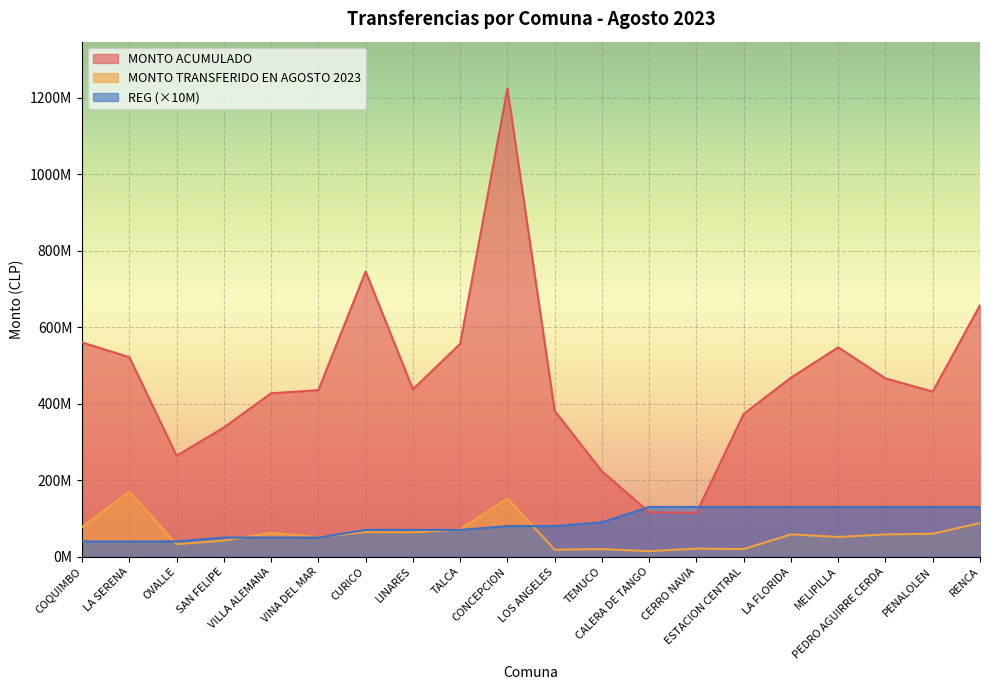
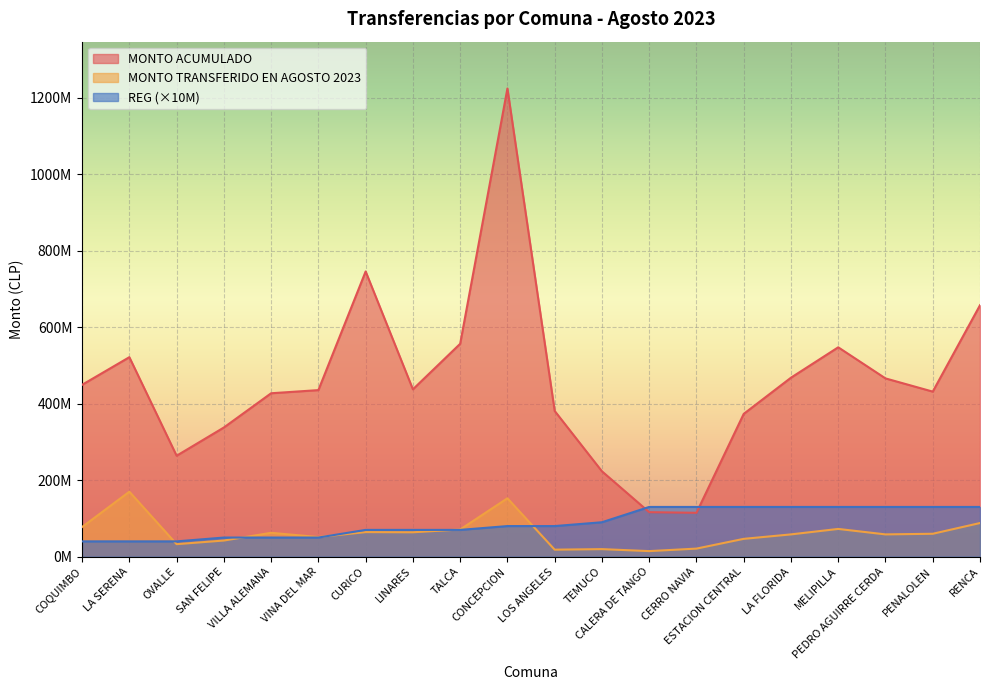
  {
    "MONTO ACUMULADO": {
-     "COQUIMBO": 560000000,
+     "COQUIMBO": 450000000,
      "LA SERENA": 520000000,
      "OVALLE": 260000000,
      "SAN FELIPE": 340000000,
      "VILLA ALEMANA": 430000000,
      "VINA DEL MAR": 440000000,
      "CURICO": 750000000,
      "LINARES": 440000000,
      "TALCA": 560000000,
      "CONCEPCION": 1220000000,
      "LOS ANGELES": 380000000,
      "TEMUCO": 220000000,
      "CALERA DE TANGO": 120000000,
      "CERRO NAVIA": 110000000,
      "ESTACION CENTRAL": 370000000,
      "LA FLORIDA": 470000000,
      "MELIPILLA": 550000000,
      "PEDRO AGUIRRE CERDA": 470000000,
      "PENALOLEN": 430000000,
      "RENCA": 660000000
    },
    "MONTO TRANSFERIDO EN AGOSTO 2023": {
      "COQUIMBO": 80000000,
      "LA SERENA": 170000000,
      "OVALLE": 30000000,
      "SAN FELIPE": 40000000,
      "VILLA ALEMANA": 60000000,
      "CONCEPCION": 150000000,
      "LOS ANGELES": 20000000,
      "TEMUCO": 20000000,
      "CALERA DE TANGO": 10000000,
      "CERRO NAVIA": 20000000,
-     "ESTACION CENTRAL": 20000000,
+     "ESTACION CENTRAL": 50000000,
      "LA FLORIDA": 60000000,
-     "MELIPILLA": 50000000,
+     "MELIPILLA": 70000000,
      "PEDRO AGUIRRE CERDA": 60000000,
      "PENALOLEN": 60000000,
      "RENCA": 90000000
    },
    "REG (×10M)": {
      "COQUIMBO": 40000000,
      "LA SERENA": 40000000,
      "OVALLE": 40000000,
      "SAN FELIPE": 50000000,
      "VILLA ALEMANA": 50000000,
      "CONCEPCION": 80000000,
      "LOS ANGELES": 80000000,
      "TEMUCO": 90000000,
      "CALERA DE TANGO": 130000000,
      "CERRO NAVIA": 130000000,
      "ESTACION CENTRAL": 130000000,
      "LA FLORIDA": 130000000,
      "MELIPILLA": 130000000,
      "PEDRO AGUIRRE CERDA": 130000000,
      "PENALOLEN": 130000000,
      "RENCA": 130000000
    }
  }
